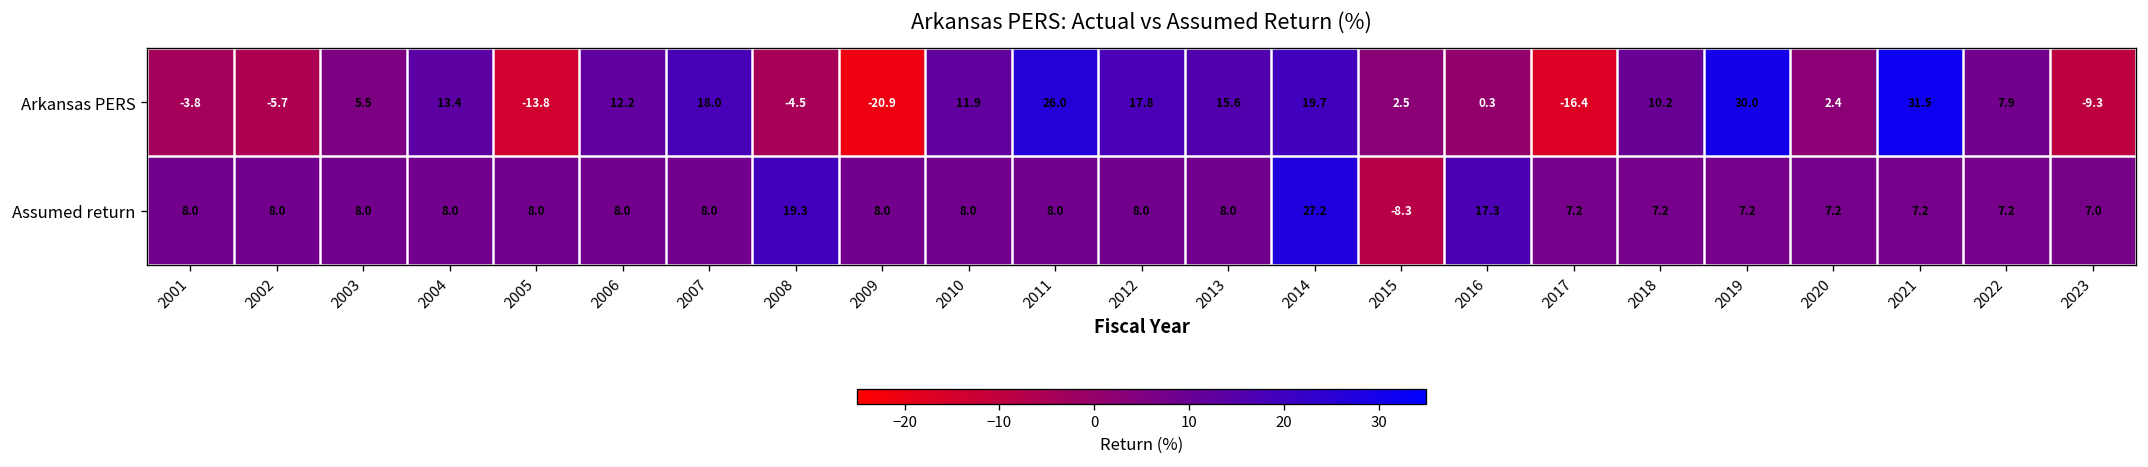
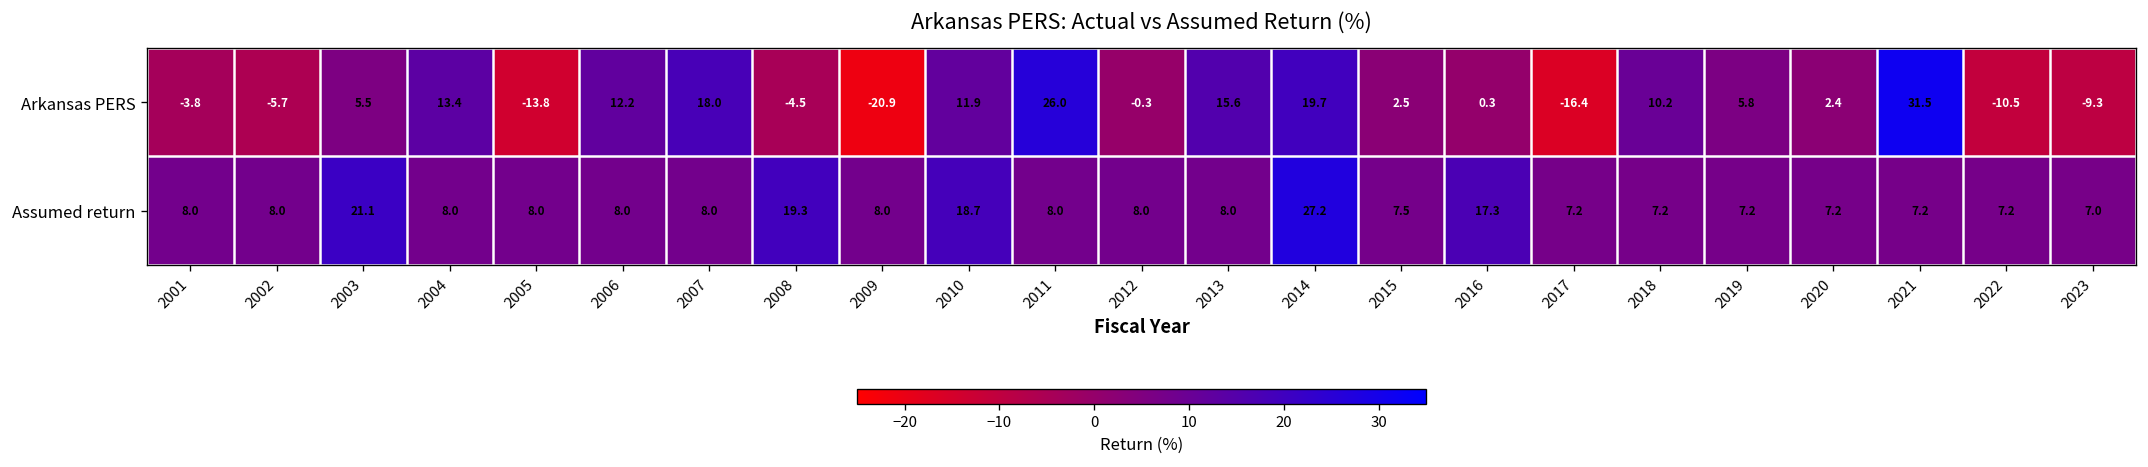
  {
    "Arkansas PERS": {
      "2001": -3.8,
      "2002": -5.7,
      "2003": 5.5,
      "2004": 13.4,
      "2005": -13.8,
      "2006": 12.2,
      "2007": 18.0,
      "2008": -4.5,
      "2009": -20.9,
      "2010": 11.9,
      "2011": 26.0,
-     "2012": 17.8,
+     "2012": -0.3,
      "2013": 15.6,
      "2014": 19.7,
      "2015": 2.5,
      "2016": 0.3,
      "2017": -16.4,
      "2018": 10.2,
-     "2019": 30.0,
+     "2019": 5.8,
      "2020": 2.4,
      "2021": 31.5,
-     "2022": 7.9,
+     "2022": -10.5,
      "2023": -9.3
    },
    "Assumed return": {
      "2001": 8.0,
      "2002": 8.0,
-     "2003": 8.0,
+     "2003": 21.1,
      "2004": 8.0,
      "2005": 8.0,
      "2006": 8.0,
      "2007": 8.0,
      "2008": 19.3,
      "2009": 8.0,
-     "2010": 8.0,
+     "2010": 18.7,
      "2011": 8.0,
      "2012": 8.0,
      "2013": 8.0,
      "2014": 27.2,
-     "2015": -8.3,
+     "2015": 7.5,
      "2016": 17.3,
      "2017": 7.2,
      "2018": 7.2,
      "2019": 7.2,
      "2020": 7.2,
      "2021": 7.2,
      "2022": 7.2,
      "2023": 7.0
    }
  }
